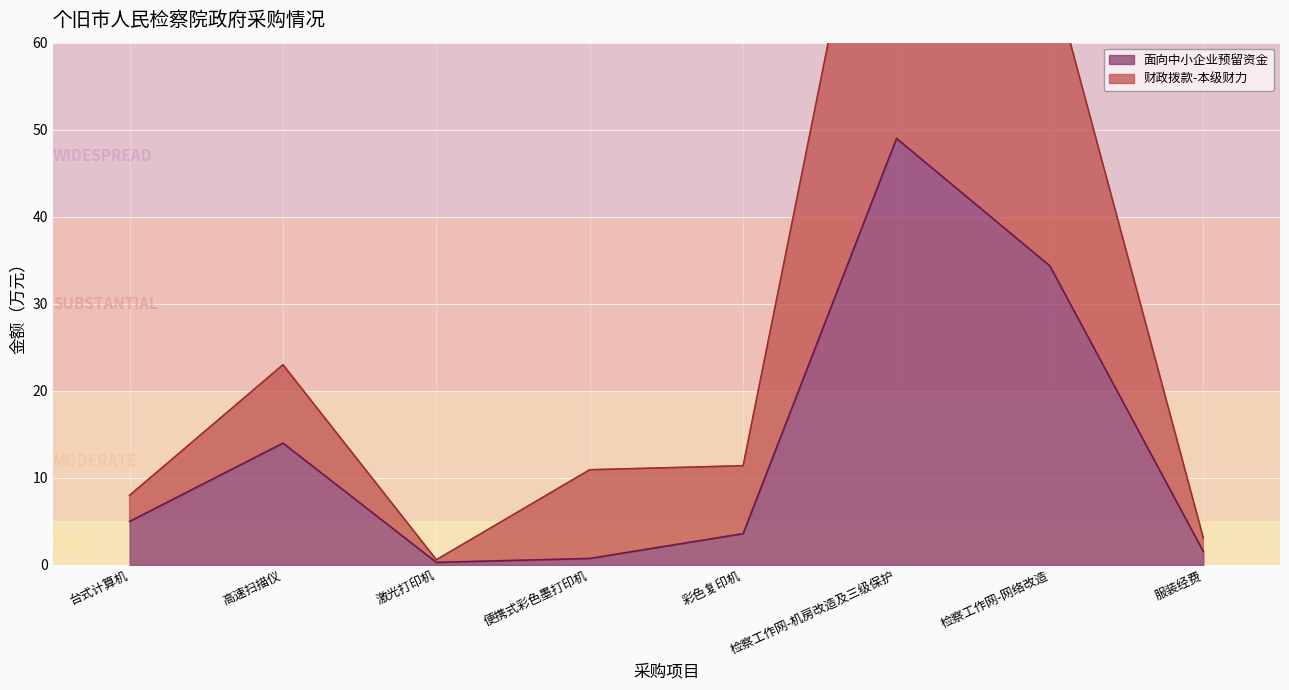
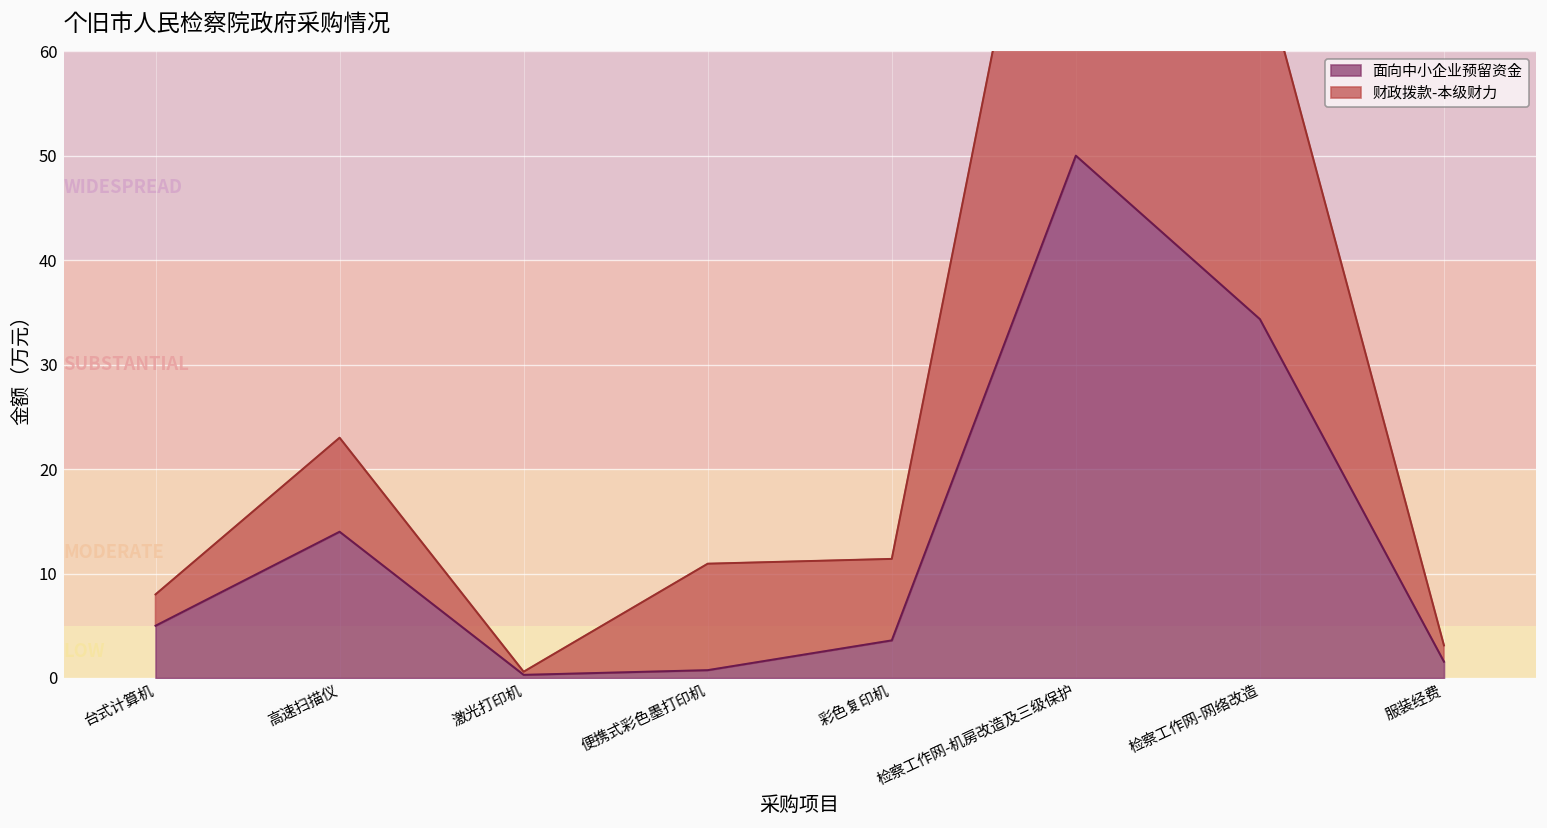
  {
    "面向中小企业预留资金": {
      "台式计算机": 5,
      "高速扫描仪": 14,
      "激光打印机": 0,
      "便携式彩色墨打印机": 1,
      "彩色复印机": 4,
-     "检察工作网-机房改造及三级保护": 49,
+     "检察工作网-机房改造及三级保护": 50,
      "检察工作网-网络改造": 34,
      "服装经费": 2
    },
    "财政拨款-本级财力": {
      "台式计算机": 3,
      "高速扫描仪": 9,
      "激光打印机": 0,
      "便携式彩色墨打印机": 10,
      "彩色复印机": 8,
      "服装经费": 2
    }
  }
